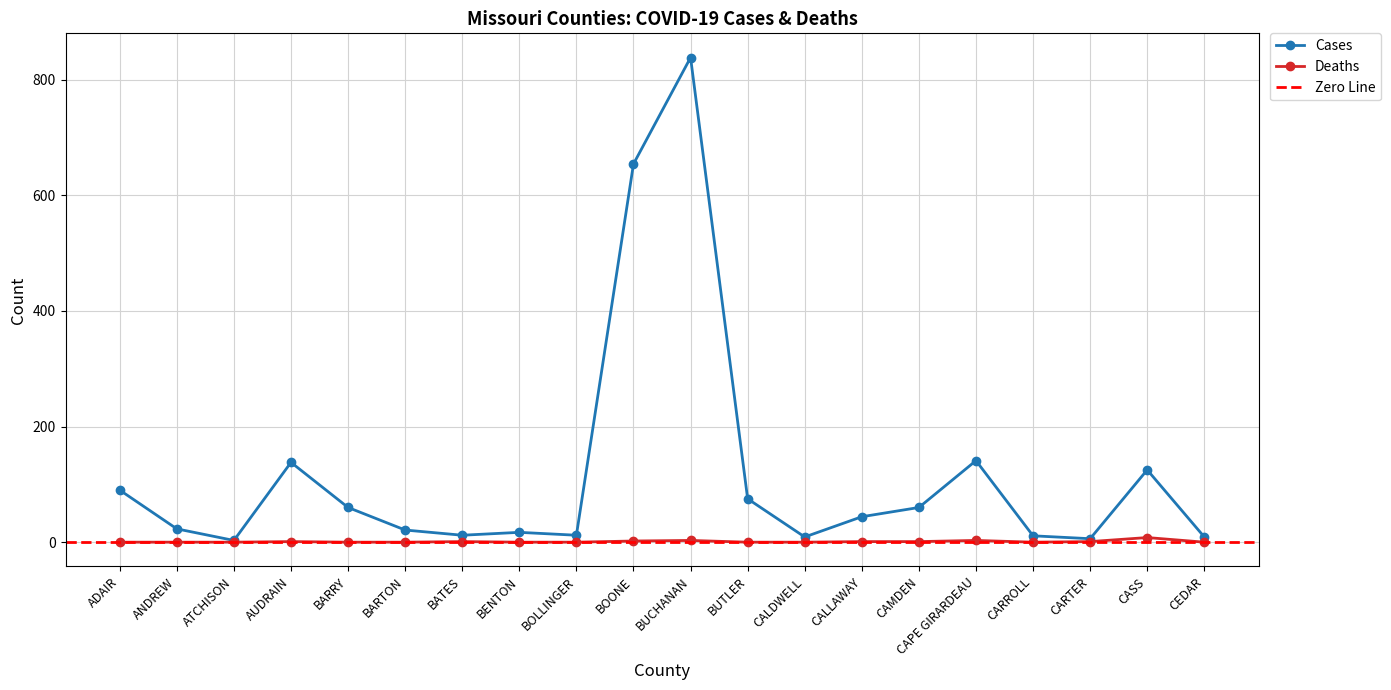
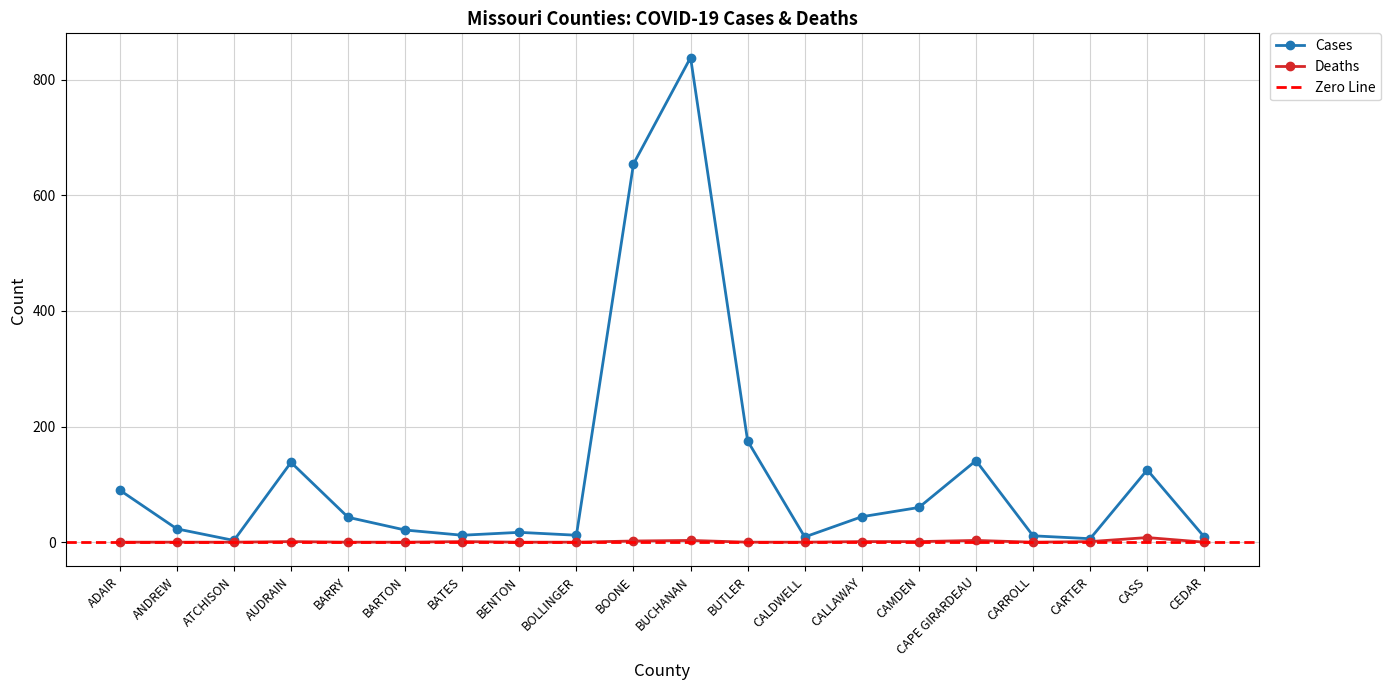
  {
    "Cases": {
      "ADAIR": 90,
      "ANDREW": 20,
      "AUDRAIN": 140,
-     "BARRY": 60,
+     "BARRY": 40,
      "BARTON": 20,
      "BATES": 10,
      "BENTON": 20,
      "BOLLINGER": 10,
      "BOONE": 650,
      "BUCHANAN": 840,
-     "BUTLER": 80,
+     "BUTLER": 180,
      "CALDWELL": 10,
      "CALLAWAY": 40,
      "CAMDEN": 60,
      "CAPE GIRARDEAU": 140,
      "CARROLL": 10,
      "CARTER": 10,
      "CASS": 130,
      "CEDAR": 10
    },
    "Deaths": {
      "ADAIR": 0,
      "ANDREW": 0,
      "AUDRAIN": 0,
      "BARRY": 0,
      "BARTON": 0,
      "BATES": 0,
      "BENTON": 0,
      "BOLLINGER": 0,
      "BOONE": 0,
      "BUCHANAN": 0,
      "BUTLER": 0,
      "CALDWELL": 0,
      "CALLAWAY": 0,
      "CAMDEN": 0,
      "CAPE GIRARDEAU": 0,
      "CARROLL": 0,
      "CARTER": 0,
      "CASS": 10,
      "CEDAR": 0
    }
  }
